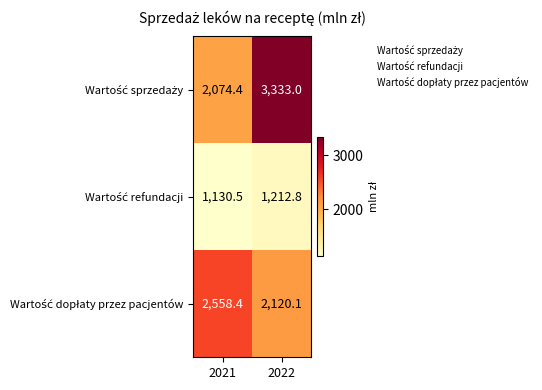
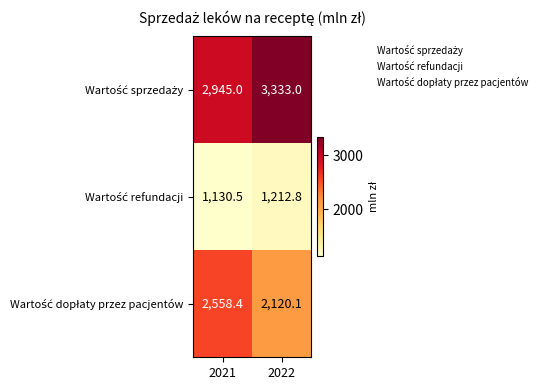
  {
    "Wartość sprzedaży": {
-     "2021": "2,074.4",
+     "2021": "2,945.0",
      "2022": "3,333.0"
    },
    "Wartość refundacji": {
      "2021": "1,130.5",
      "2022": "1,212.8"
    },
    "Wartość dopłaty przez pacjentów": {
      "2021": "2,558.4",
      "2022": "2,120.1"
    }
  }
